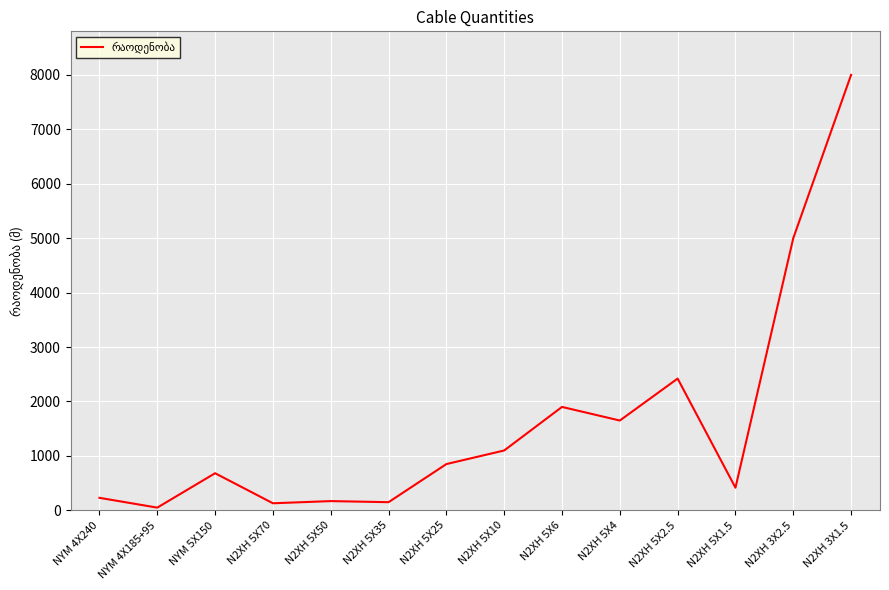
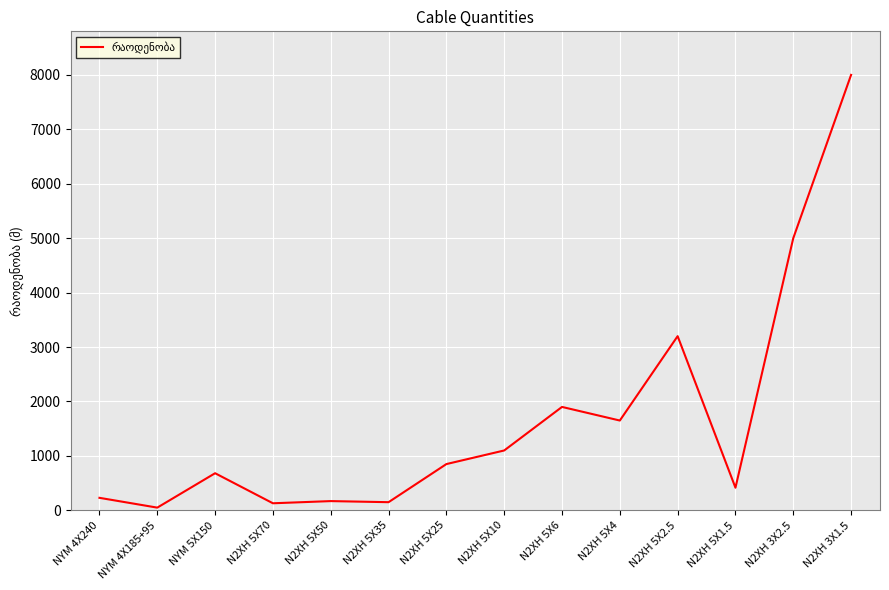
  {
    "NYM 4X240": 200,
    "NYM 4X185+95": 100,
    "NYM 5X150": 700,
    "N2XH 5X70": 100,
    "N2XH 5X50": 200,
    "N2XH 5X35": 200,
    "N2XH 5X25": 900,
    "N2XH 5X10": 1100,
    "N2XH 5X6": 1900,
    "N2XH 5X4": 1700,
-   "N2XH 5X2.5": 2400,
+   "N2XH 5X2.5": 3200,
    "N2XH 5X1.5": 400,
    "N2XH 3X2.5": 5000,
    "N2XH 3X1.5": 8000
  }
